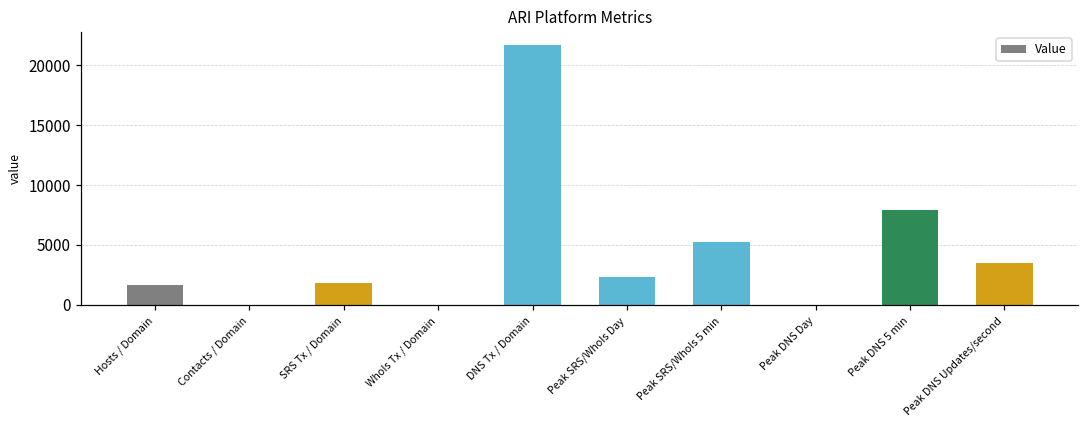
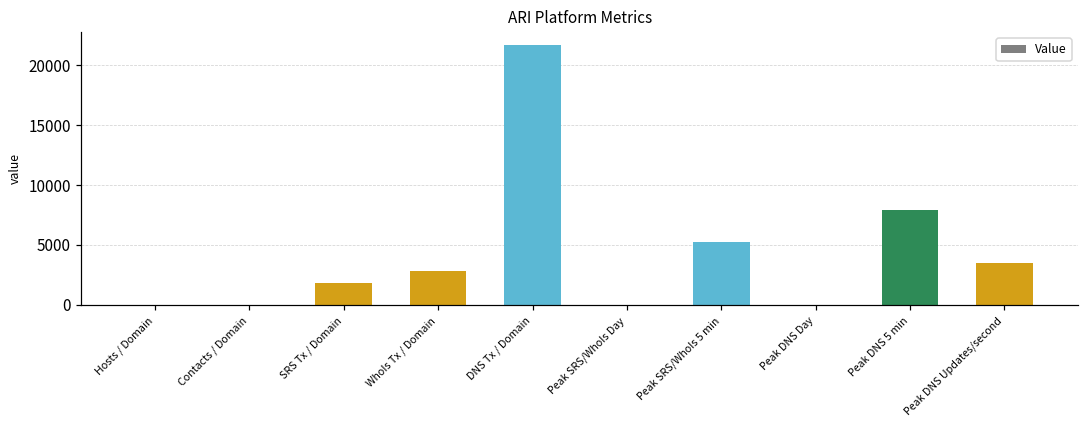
  {
-   "Hosts / Domain": 1600,
+   "Hosts / Domain": 0,
    "SRS Tx / Domain": 1800,
-   "WhoIs Tx / Domain": 0,
+   "WhoIs Tx / Domain": 2800,
    "DNS Tx / Domain": 21700,
-   "Peak SRS/WhoIs Day": 2300,
+   "Peak SRS/WhoIs Day": 0,
    "Peak SRS/WhoIs 5 min": 5300,
    "Peak DNS 5 min": 7900,
    "Peak DNS Updates/second": 3500
  }
